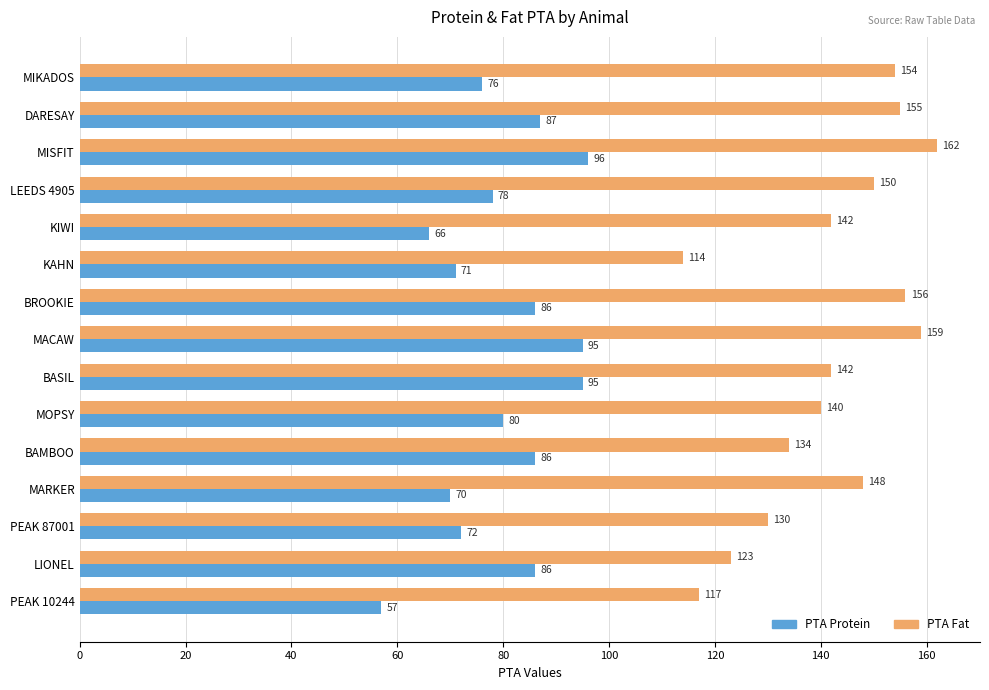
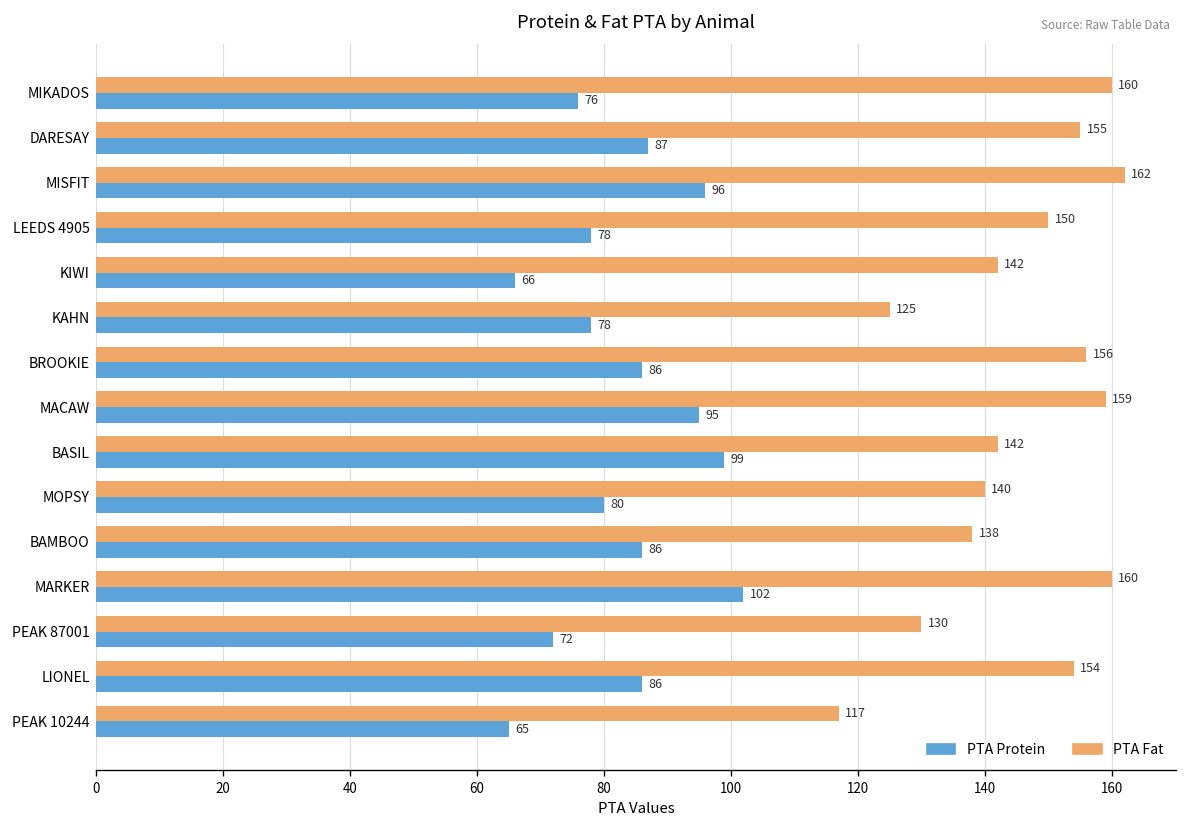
  {
    "PTA Protein": {
      "MIKADOS": 76,
      "DARESAY": 87,
      "MISFIT": 96,
      "LEEDS 4905": 78,
      "KIWI": 66,
-     "KAHN": 71,
+     "KAHN": 78,
      "BROOKIE": 86,
      "MACAW": 95,
-     "BASIL": 95,
+     "BASIL": 99,
      "MOPSY": 80,
      "BAMBOO": 86,
-     "MARKER": 70,
+     "MARKER": 102,
      "PEAK 87001": 72,
      "LIONEL": 86,
-     "PEAK 10244": 57
+     "PEAK 10244": 65
    },
    "PTA Fat": {
-     "MIKADOS": 154,
+     "MIKADOS": 160,
      "DARESAY": 155,
      "MISFIT": 162,
      "LEEDS 4905": 150,
      "KIWI": 142,
-     "KAHN": 114,
+     "KAHN": 125,
      "BROOKIE": 156,
      "MACAW": 159,
      "BASIL": 142,
      "MOPSY": 140,
-     "BAMBOO": 134,
-     "MARKER": 148,
+     "BAMBOO": 138,
+     "MARKER": 160,
      "PEAK 87001": 130,
-     "LIONEL": 123,
+     "LIONEL": 154,
      "PEAK 10244": 117
    }
  }
